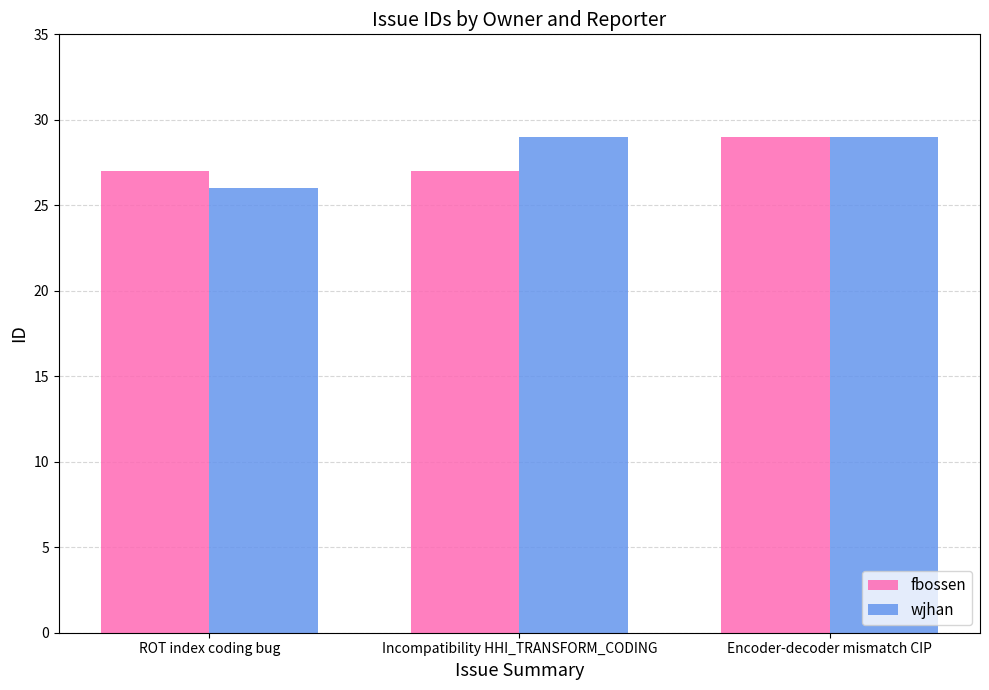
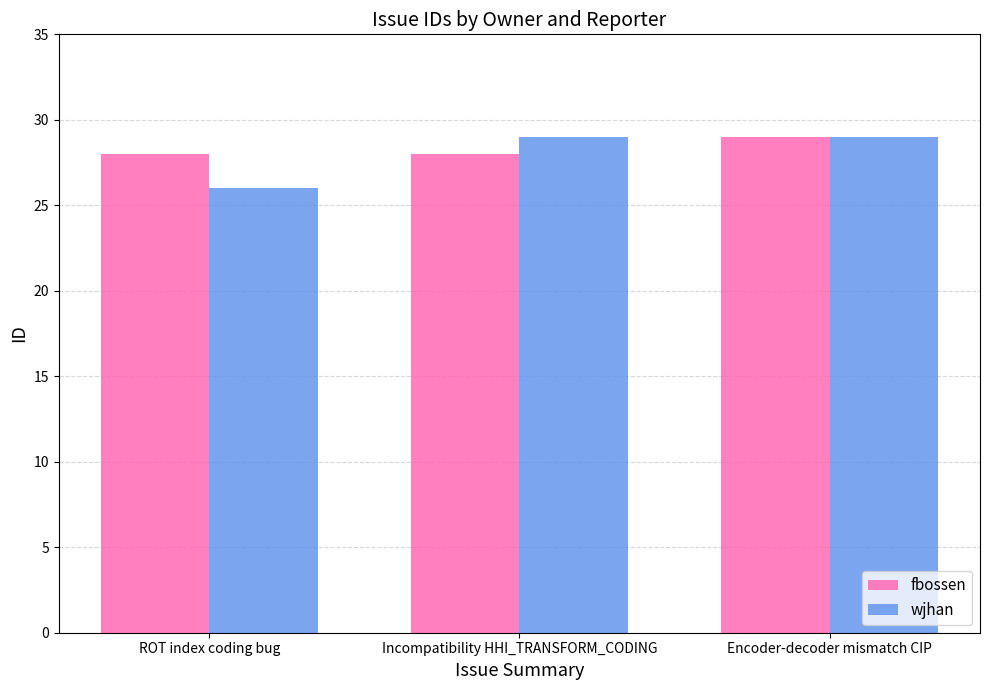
  {
    "fbossen": {
-     "ROT index coding bug": 27,
-     "Incompatibility HHI_TRANSFORM_CODING": 27,
+     "ROT index coding bug": 28,
+     "Incompatibility HHI_TRANSFORM_CODING": 28,
      "Encoder-decoder mismatch CIP": 29
    },
    "wjhan": {
      "ROT index coding bug": 26,
      "Incompatibility HHI_TRANSFORM_CODING": 29,
      "Encoder-decoder mismatch CIP": 29
    }
  }
